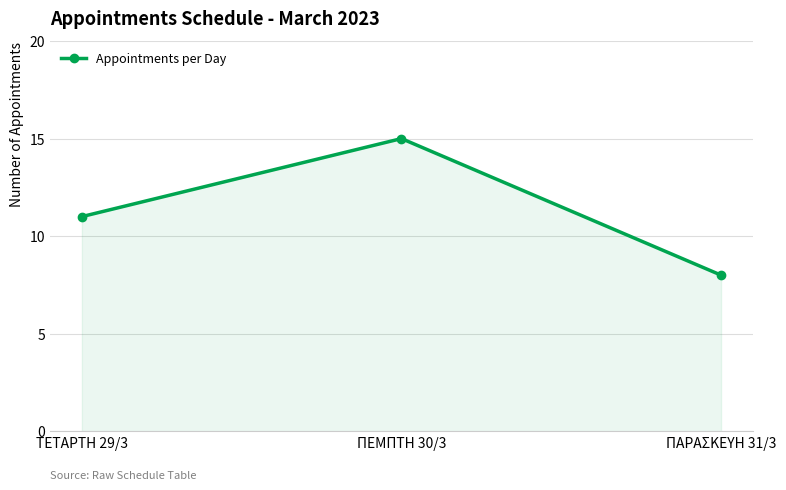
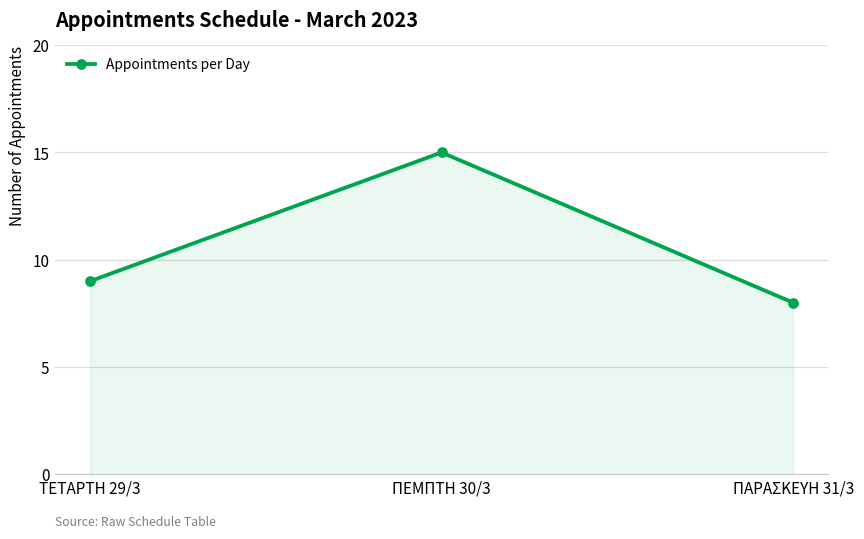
  {
-   "ΤΕΤΑΡΤΗ 29/3": 11,
+   "ΤΕΤΑΡΤΗ 29/3": 9,
    "ΠΕΜΠΤΗ 30/3": 15,
    "ΠΑΡΑΣΚΕΥΗ 31/3": 8
  }
